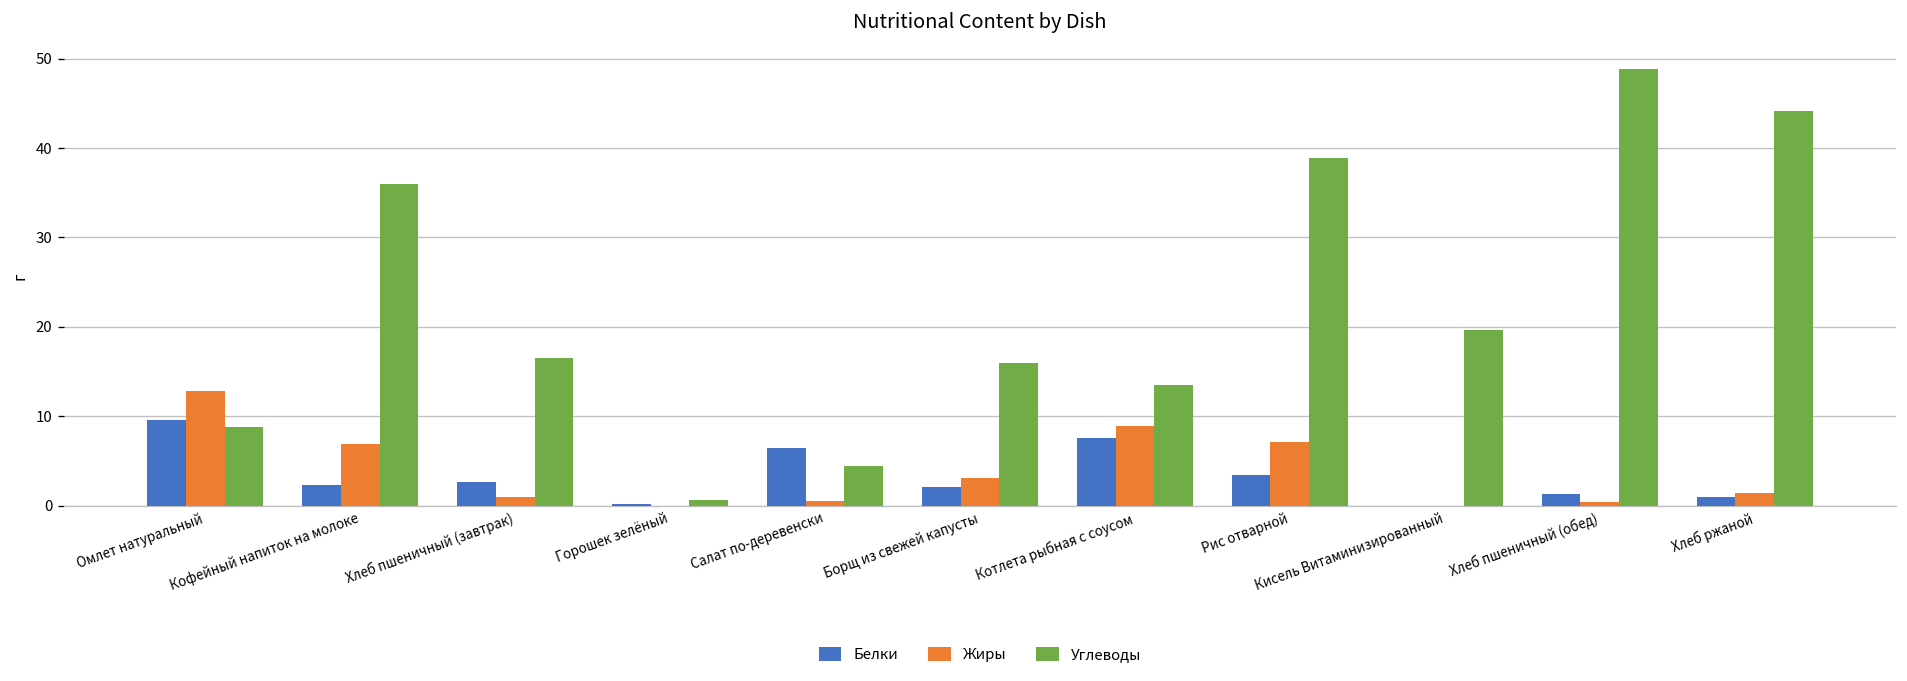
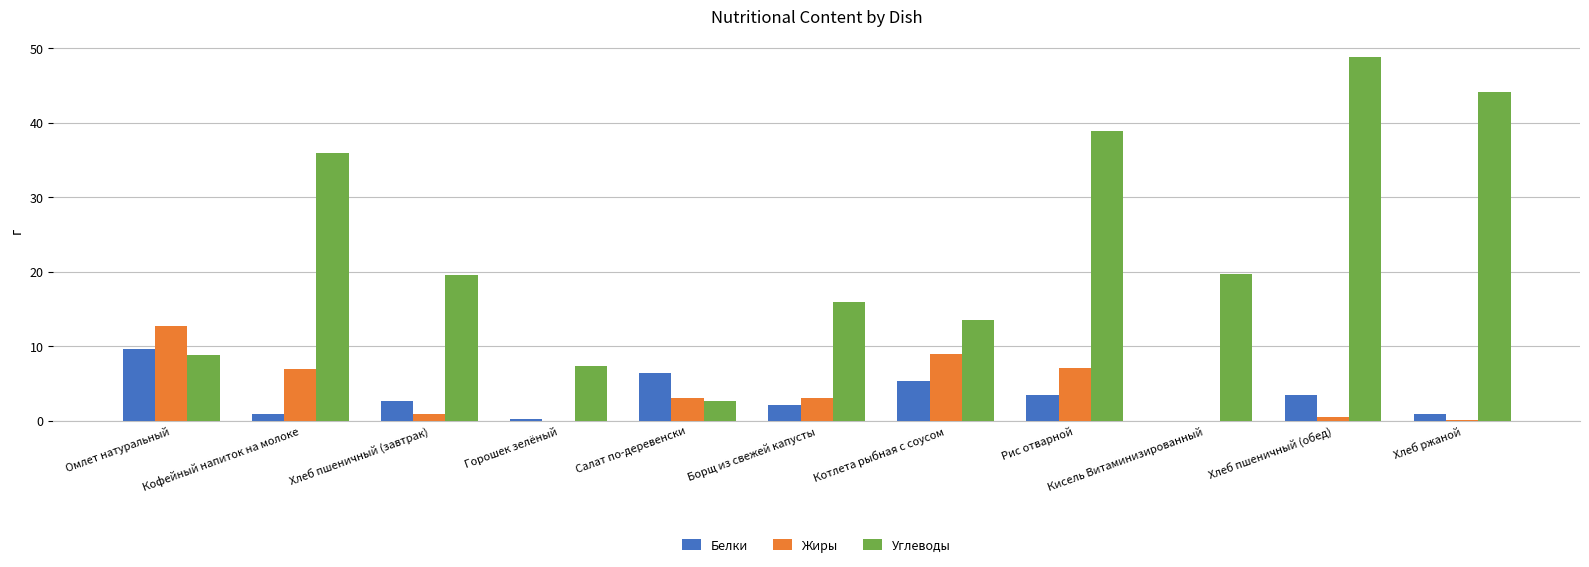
  {
    "Белки": {
      "Омлет натуральный": 10,
-     "Кофейный напиток на молоке": 2,
+     "Кофейный напиток на молоке": 1,
      "Хлеб пшеничный (завтрак)": 3,
      "Салат по-деревенски": 6,
      "Борщ из свежей капусты": 2,
-     "Котлета рыбная с соусом": 8,
+     "Котлета рыбная с соусом": 5,
      "Рис отварной": 3,
      "Кисель Витаминизированный": 0,
-     "Хлеб пшеничный (обед)": 1,
+     "Хлеб пшеничный (обед)": 3,
      "Хлеб ржаной": 1
    },
    "Жиры": {
      "Омлет натуральный": 13,
      "Кофейный напиток на молоке": 7,
      "Хлеб пшеничный (завтрак)": 1,
      "Горошек зелёный": 0,
-     "Салат по-деревенски": 1,
+     "Салат по-деревенски": 3,
      "Борщ из свежей капусты": 3,
      "Котлета рыбная с соусом": 9,
      "Рис отварной": 7,
      "Кисель Витаминизированный": 0,
      "Хлеб пшеничный (обед)": 0,
-     "Хлеб ржаной": 1
+     "Хлеб ржаной": 0
    },
    "Углеводы": {
      "Омлет натуральный": 9,
      "Кофейный напиток на молоке": 36,
-     "Хлеб пшеничный (завтрак)": 17,
-     "Горошек зелёный": 1,
-     "Салат по-деревенски": 4,
+     "Хлеб пшеничный (завтрак)": 20,
+     "Горошек зелёный": 7,
+     "Салат по-деревенски": 3,
      "Борщ из свежей капусты": 16,
      "Котлета рыбная с соусом": 14,
      "Рис отварной": 39,
      "Кисель Витаминизированный": 20,
      "Хлеб пшеничный (обед)": 49,
      "Хлеб ржаной": 44
    }
  }
